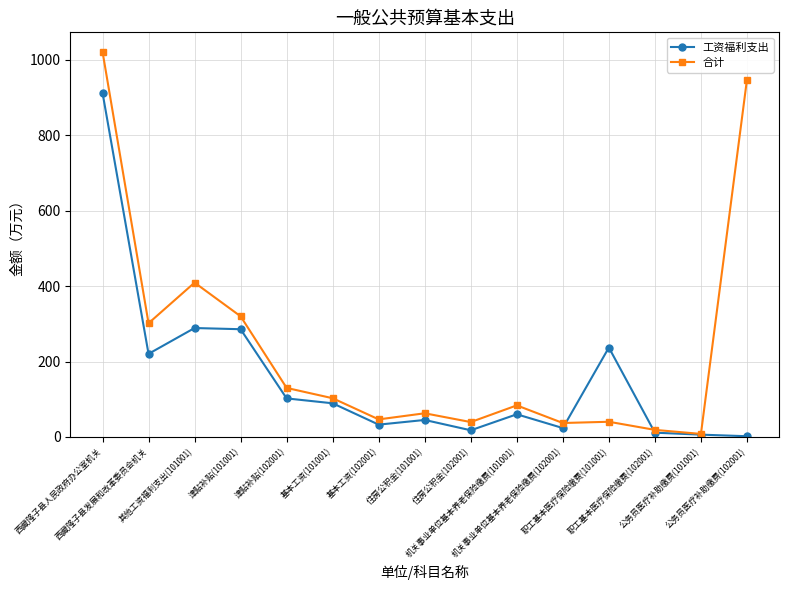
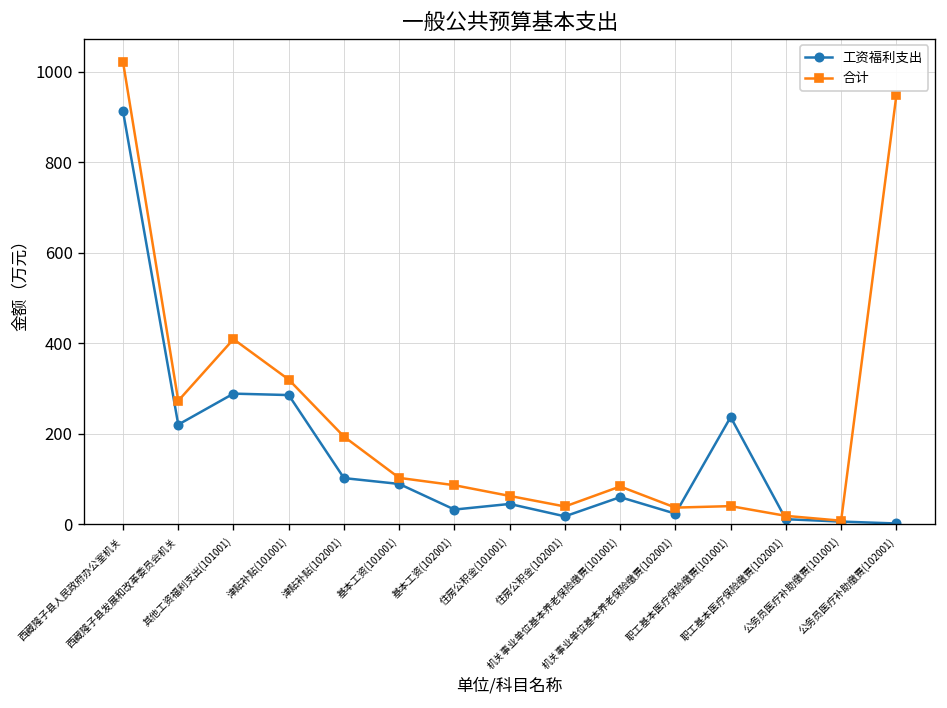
  {
    "工资福利支出": {
      "西藏隆子县人民政府办公室机关": 910,
      "西藏隆子县发展和改革委员会机关": 220,
      "其他工资福利支出(101001)": 290,
      "津贴补贴(101001)": 290,
      "津贴补贴(102001)": 100,
      "基本工资(101001)": 90,
      "基本工资(102001)": 30,
      "住房公积金(101001)": 50,
      "住房公积金(102001)": 20,
      "机关事业单位基本养老保险缴费(101001)": 60,
      "机关事业单位基本养老保险缴费(102001)": 20,
      "职工基本医疗保险缴费(101001)": 240,
      "职工基本医疗保险缴费(102001)": 10,
      "公务员医疗补助缴费(102001)": 0
    },
    "合计": {
      "西藏隆子县人民政府办公室机关": 1020,
-     "西藏隆子县发展和改革委员会机关": 300,
+     "西藏隆子县发展和改革委员会机关": 270,
      "其他工资福利支出(101001)": 410,
      "津贴补贴(101001)": 320,
-     "津贴补贴(102001)": 130,
+     "津贴补贴(102001)": 190,
      "基本工资(101001)": 100,
-     "基本工资(102001)": 50,
+     "基本工资(102001)": 90,
      "住房公积金(101001)": 60,
      "住房公积金(102001)": 40,
      "机关事业单位基本养老保险缴费(101001)": 80,
      "机关事业单位基本养老保险缴费(102001)": 40,
      "职工基本医疗保险缴费(101001)": 40,
      "职工基本医疗保险缴费(102001)": 20,
      "公务员医疗补助缴费(102001)": 950
    }
  }
